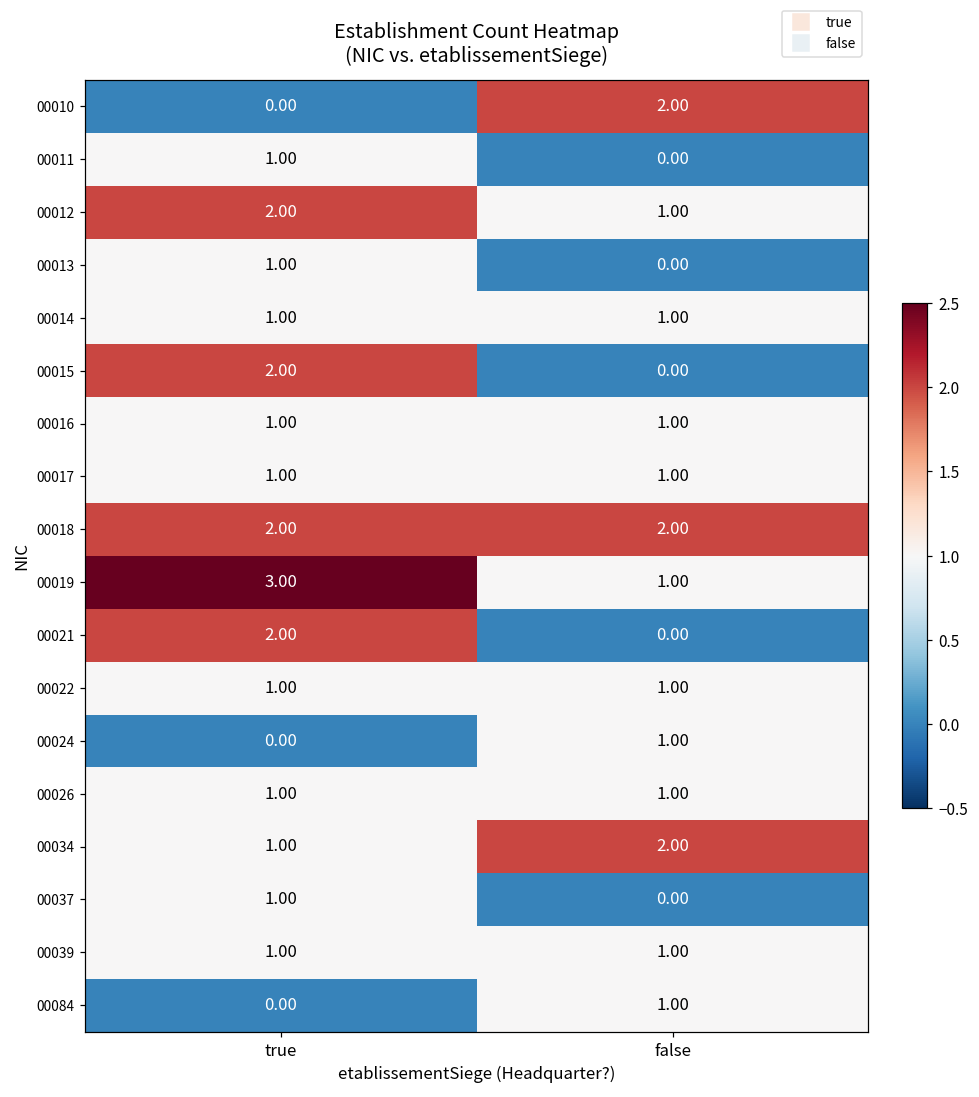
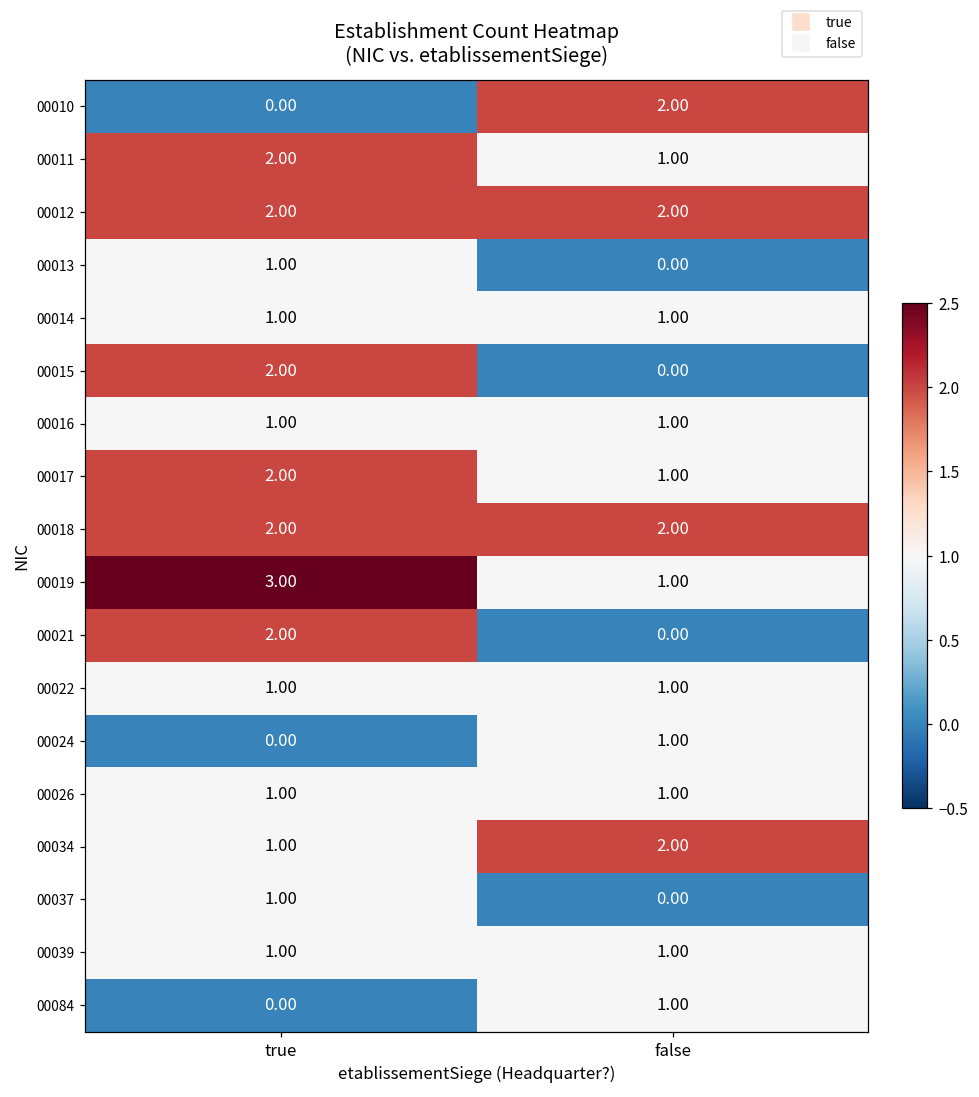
  {
    "00010": {
      "true": 0.00,
      "false": 2.00
    },
    "00011": {
-     "true": 1.00,
-     "false": 0.00
+     "true": 2.00,
+     "false": 1.00
    },
    "00012": {
      "true": 2.00,
-     "false": 1.00
+     "false": 2.00
    },
    "00013": {
      "true": 1.00,
      "false": 0.00
    },
    "00014": {
      "true": 1.00,
      "false": 1.00
    },
    "00015": {
      "true": 2.00,
      "false": 0.00
    },
    "00016": {
      "true": 1.00,
      "false": 1.00
    },
    "00017": {
-     "true": 1.00,
+     "true": 2.00,
      "false": 1.00
    },
    "00018": {
      "true": 2.00,
      "false": 2.00
    },
    "00019": {
      "true": 3.00,
      "false": 1.00
    },
    "00021": {
      "true": 2.00,
      "false": 0.00
    },
    "00022": {
      "true": 1.00,
      "false": 1.00
    },
    "00024": {
      "true": 0.00,
      "false": 1.00
    },
    "00026": {
      "true": 1.00,
      "false": 1.00
    },
    "00034": {
      "true": 1.00,
      "false": 2.00
    },
    "00037": {
      "true": 1.00,
      "false": 0.00
    },
    "00039": {
      "true": 1.00,
      "false": 1.00
    },
    "00084": {
      "true": 0.00,
      "false": 1.00
    }
  }
